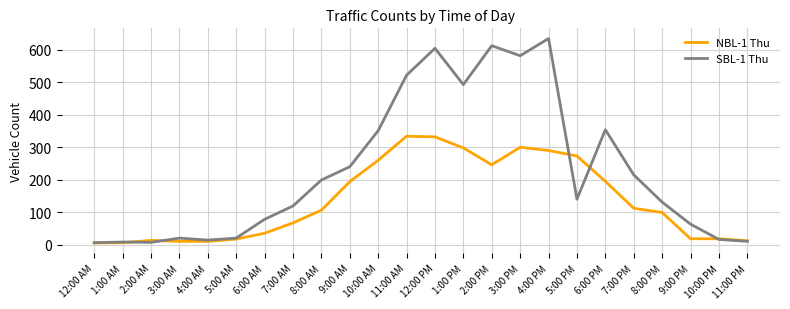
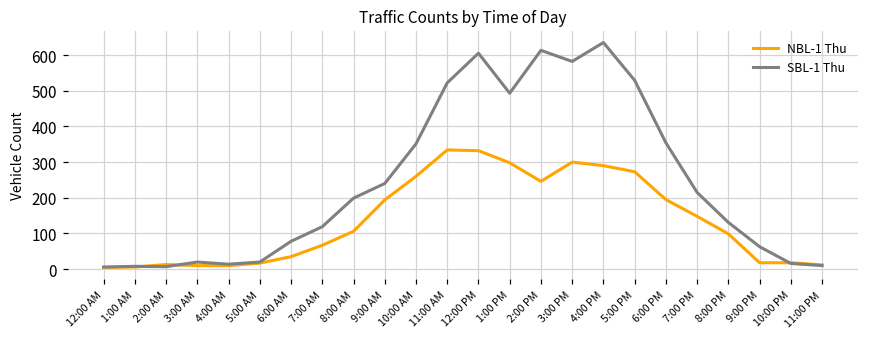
  {
    "NBL-1 Thu": {
      "3:00 AM": 10,
      "6:00 AM": 40,
      "7:00 AM": 70,
      "8:00 AM": 110,
      "9:00 AM": 190,
      "10:00 AM": 260,
      "11:00 AM": 330,
      "12:00 PM": 330,
      "1:00 PM": 300,
      "2:00 PM": 250,
      "3:00 PM": 300,
      "4:00 PM": 290,
      "5:00 PM": 270,
      "6:00 PM": 200,
-     "7:00 PM": 110,
+     "7:00 PM": 150,
      "8:00 PM": 100,
      "9:00 PM": 20
    },
    "SBL-1 Thu": {
      "3:00 AM": 20,
      "6:00 AM": 80,
      "7:00 AM": 120,
      "8:00 AM": 200,
      "9:00 AM": 240,
      "10:00 AM": 350,
      "11:00 AM": 520,
      "12:00 PM": 610,
      "1:00 PM": 490,
      "2:00 PM": 610,
      "3:00 PM": 580,
      "4:00 PM": 640,
-     "5:00 PM": 140,
+     "5:00 PM": 530,
      "6:00 PM": 350,
      "7:00 PM": 220,
      "8:00 PM": 130,
      "9:00 PM": 60
    }
  }
